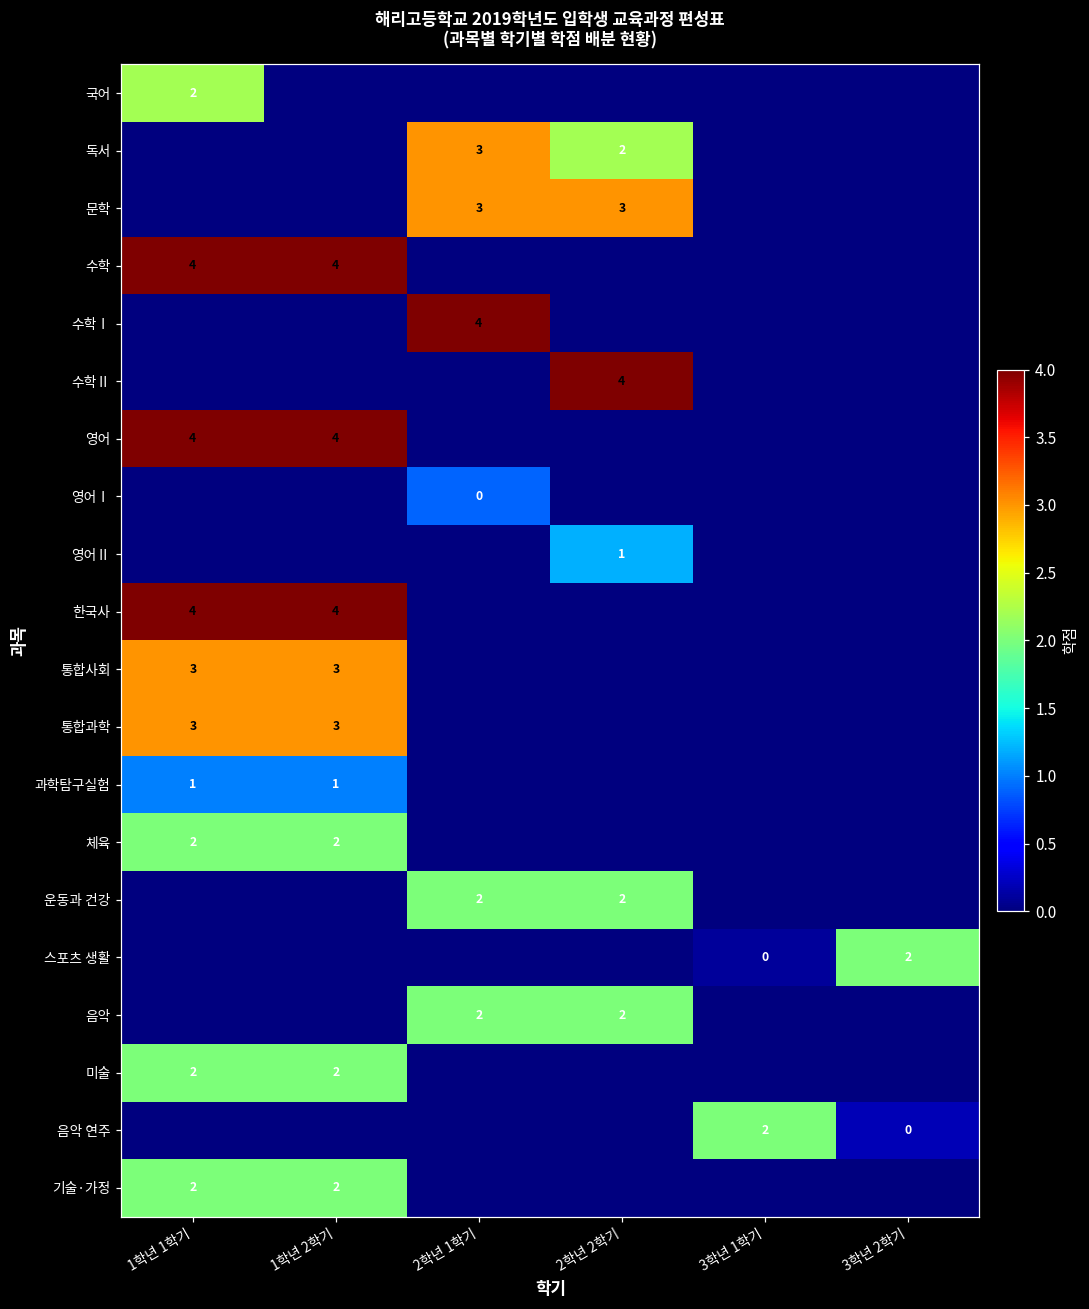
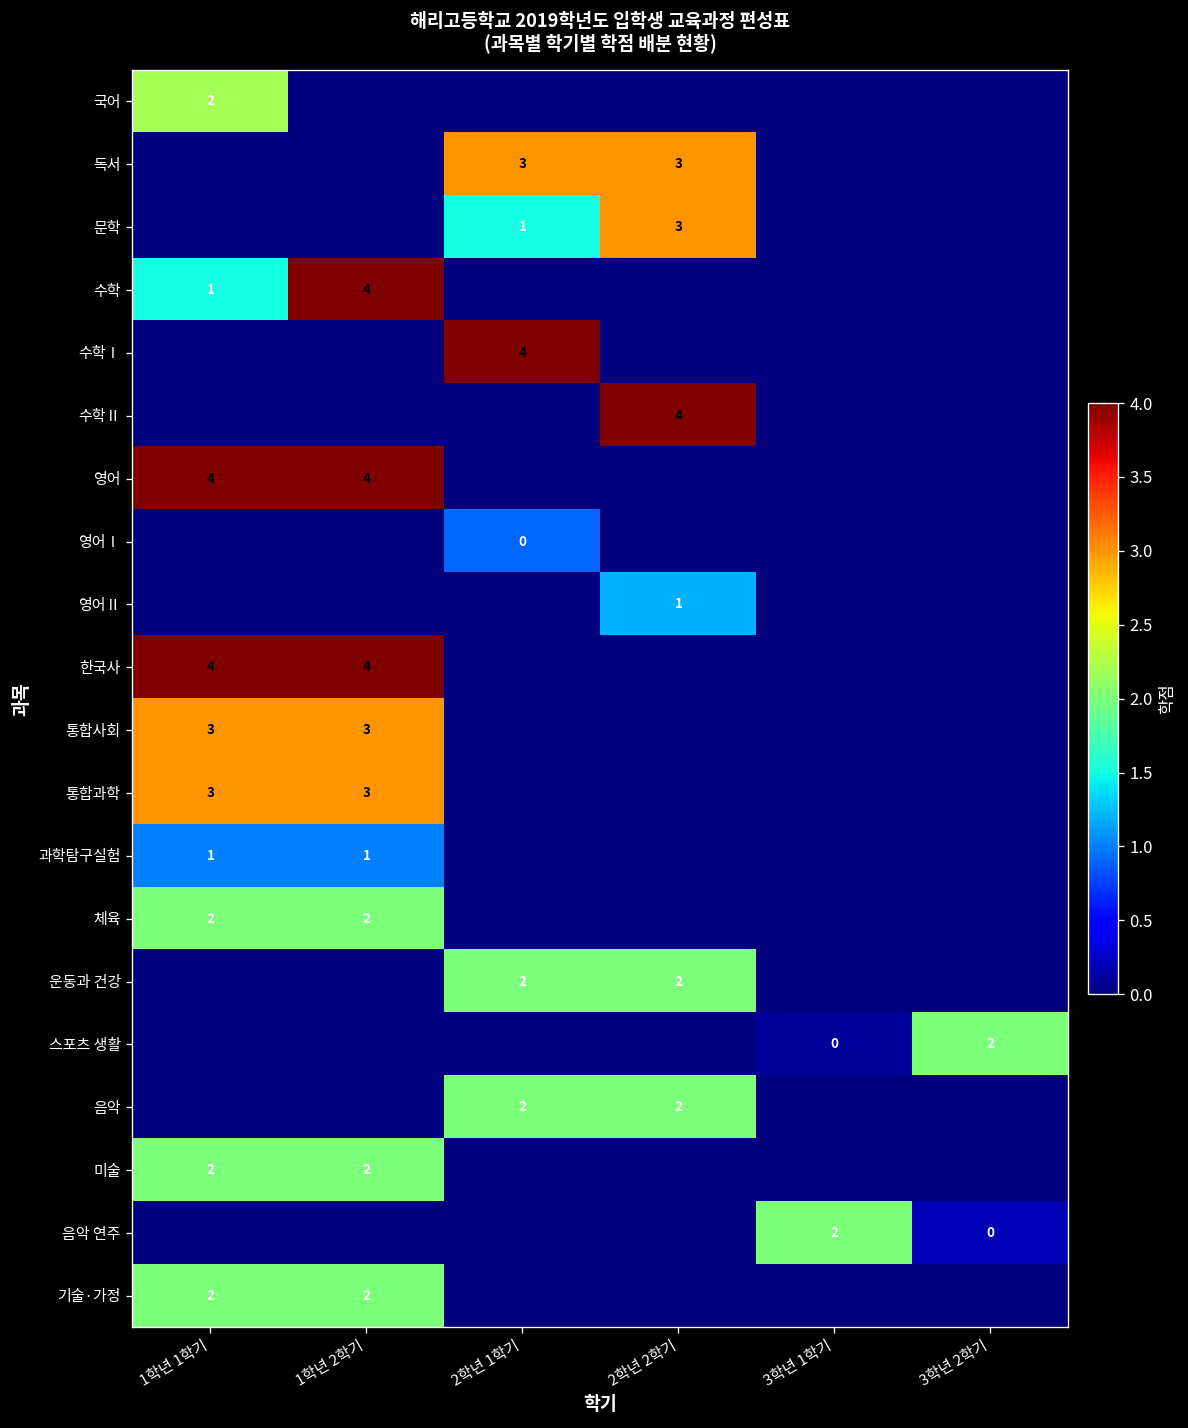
  {
    "국어": {
      "1학년 1학기": 2
    },
    "독서": {
      "2학년 1학기": 3,
-     "2학년 2학기": 2
+     "2학년 2학기": 3
    },
    "문학": {
-     "2학년 1학기": 3,
+     "2학년 1학기": 1,
      "2학년 2학기": 3
    },
    "수학": {
-     "1학년 1학기": 4,
+     "1학년 1학기": 1,
      "1학년 2학기": 4
    },
    "수학Ⅰ": {
      "2학년 1학기": 4
    },
    "수학Ⅱ": {
      "2학년 2학기": 4
    },
    "영어": {
      "1학년 1학기": 4,
      "1학년 2학기": 4
    },
    "영어Ⅰ": {
      "2학년 1학기": 0
    },
    "영어Ⅱ": {
      "2학년 2학기": 1
    },
    "한국사": {
      "1학년 1학기": 4,
      "1학년 2학기": 4
    },
    "통합사회": {
      "1학년 1학기": 3,
      "1학년 2학기": 3
    },
    "통합과학": {
      "1학년 1학기": 3,
      "1학년 2학기": 3
    },
    "과학탐구실험": {
      "1학년 1학기": 1,
      "1학년 2학기": 1
    },
    "체육": {
      "1학년 1학기": 2,
      "1학년 2학기": 2
    },
    "운동과 건강": {
      "2학년 1학기": 2,
      "2학년 2학기": 2
    },
    "스포츠 생활": {
      "3학년 1학기": 0,
      "3학년 2학기": 2
    },
    "음악": {
      "2학년 1학기": 2,
      "2학년 2학기": 2
    },
    "미술": {
      "1학년 1학기": 2,
      "1학년 2학기": 2
    },
    "음악 연주": {
      "3학년 1학기": 2,
      "3학년 2학기": 0
    },
    "기술·가정": {
      "1학년 1학기": 2,
      "1학년 2학기": 2
    }
  }
